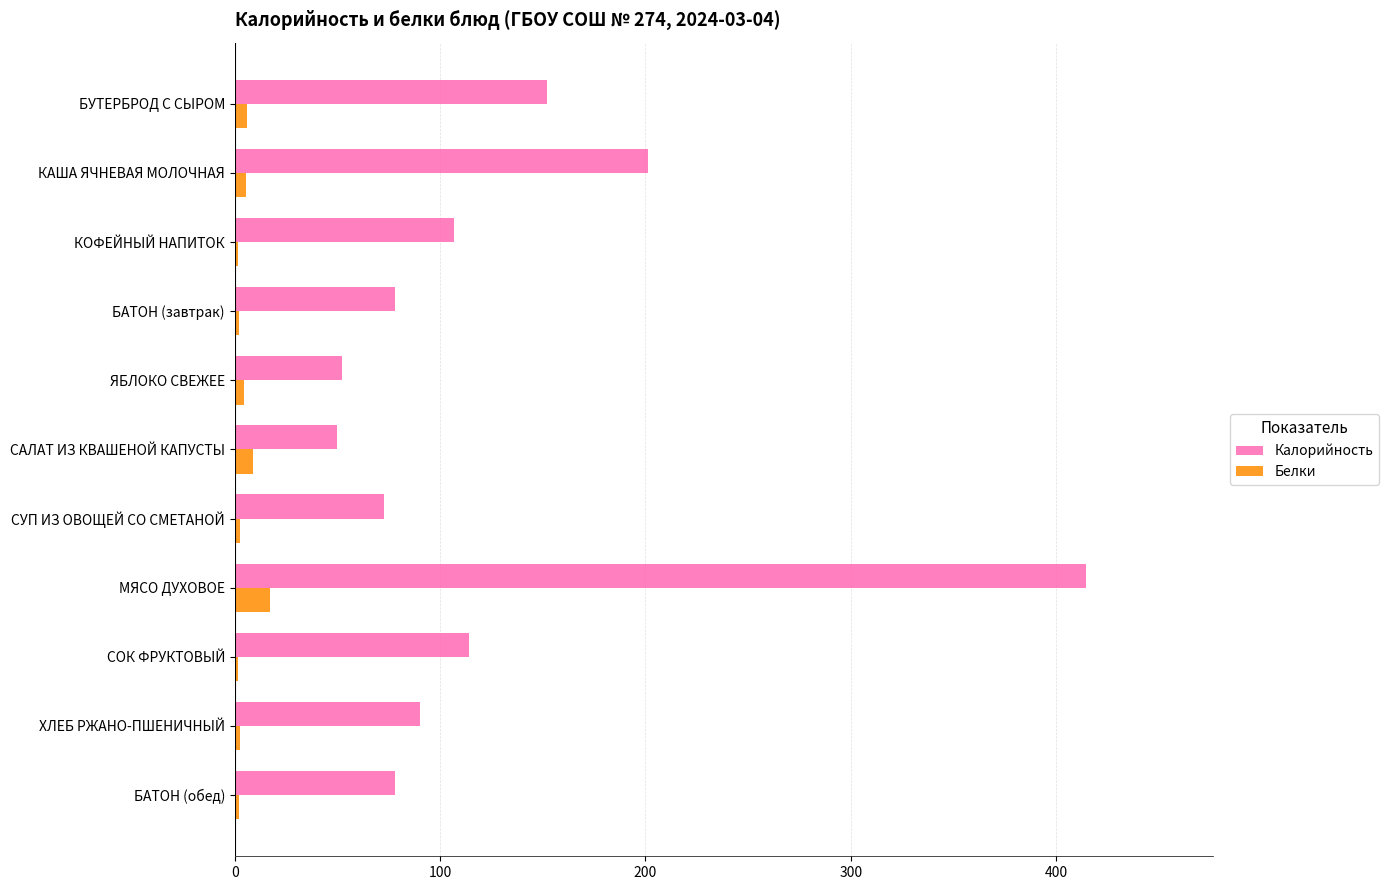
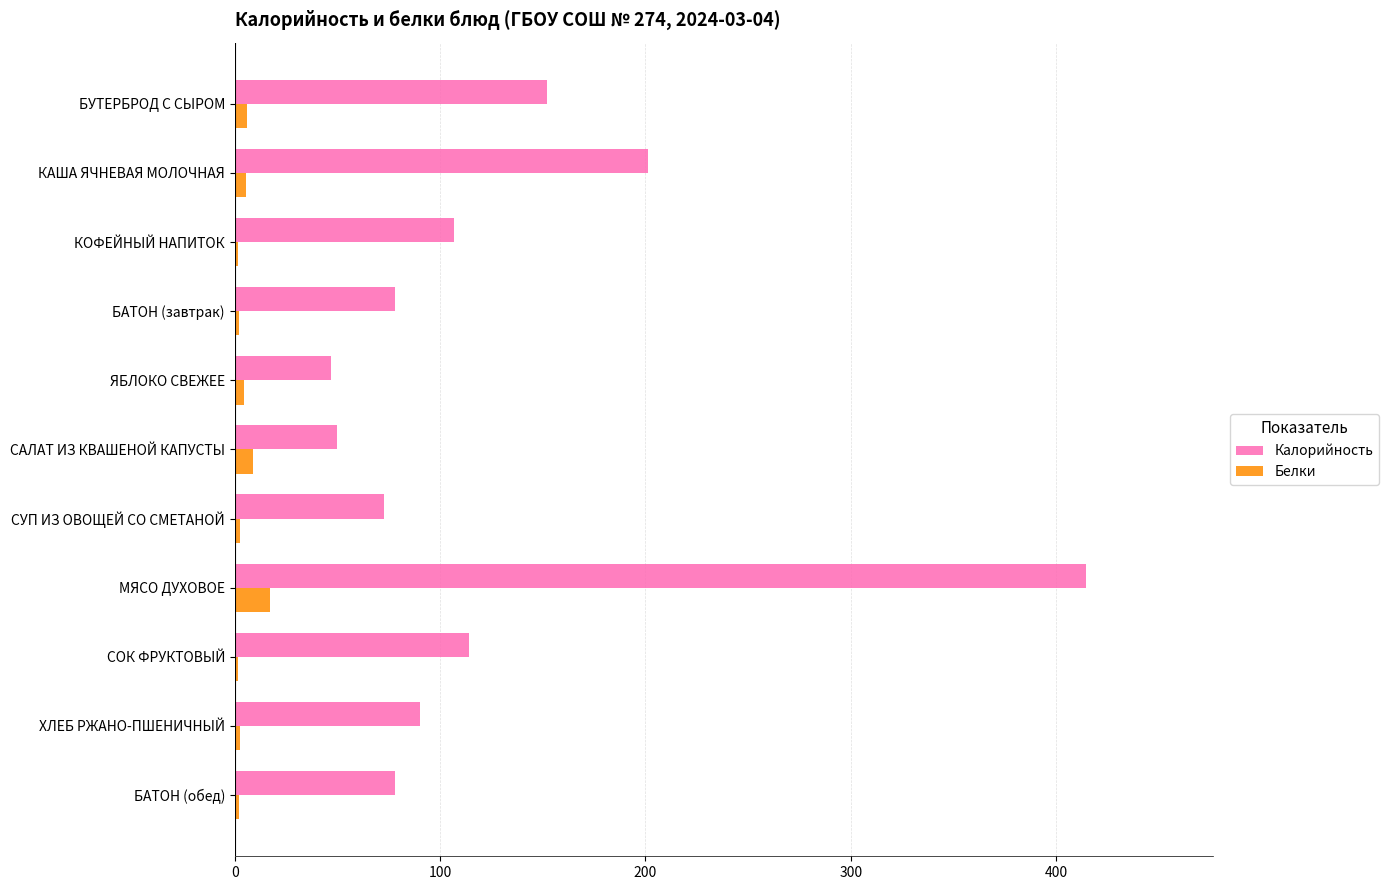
  {
    "Калорийность": {
      "БУТЕРБРОД С СЫРОМ": 152,
      "КАША ЯЧНЕВАЯ МОЛОЧНАЯ": 202,
      "КОФЕЙНЫЙ НАПИТОК": 107,
      "БАТОН (завтрак)": 78,
-     "ЯБЛОКО СВЕЖЕЕ": 52,
+     "ЯБЛОКО СВЕЖЕЕ": 47,
      "САЛАТ ИЗ КВАШЕНОЙ КАПУСТЫ": 50,
      "СУП ИЗ ОВОЩЕЙ СО СМЕТАНОЙ": 73,
      "МЯСО ДУХОВОЕ": 414,
      "СОК ФРУКТОВЫЙ": 114,
      "ХЛЕБ РЖАНО-ПШЕНИЧНЫЙ": 90,
      "БАТОН (обед)": 78
    },
    "Белки": {
      "БУТЕРБРОД С СЫРОМ": 6,
      "КАША ЯЧНЕВАЯ МОЛОЧНАЯ": 6,
      "КОФЕЙНЫЙ НАПИТОК": 2,
      "БАТОН (завтрак)": 2,
      "ЯБЛОКО СВЕЖЕЕ": 4,
      "САЛАТ ИЗ КВАШЕНОЙ КАПУСТЫ": 9,
      "СУП ИЗ ОВОЩЕЙ СО СМЕТАНОЙ": 2,
      "МЯСО ДУХОВОЕ": 17,
      "СОК ФРУКТОВЫЙ": 1,
      "ХЛЕБ РЖАНО-ПШЕНИЧНЫЙ": 3,
      "БАТОН (обед)": 2
    }
  }
